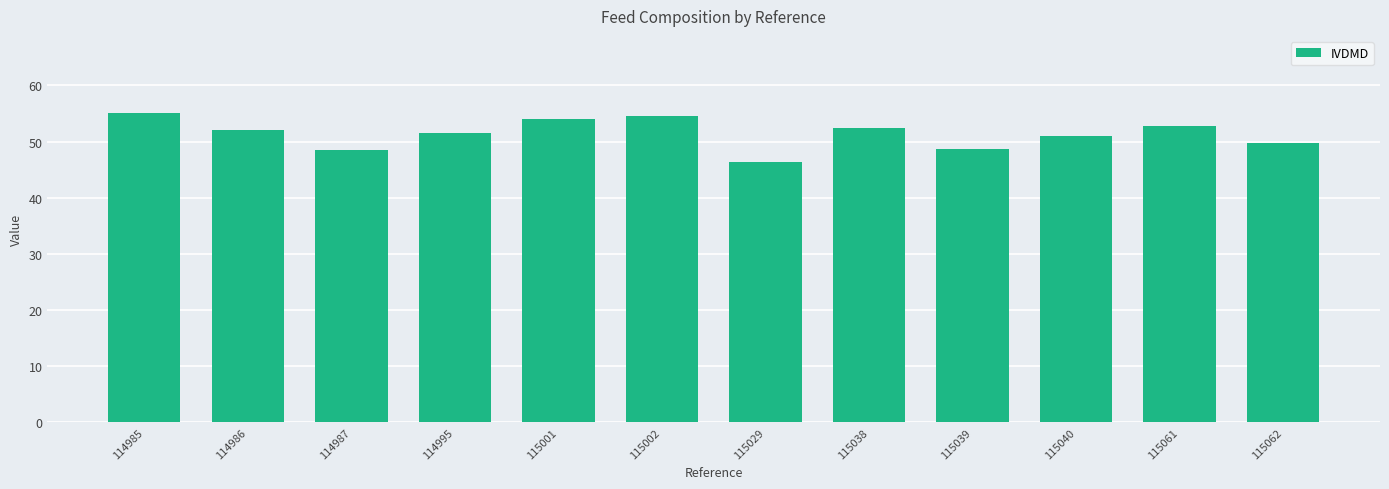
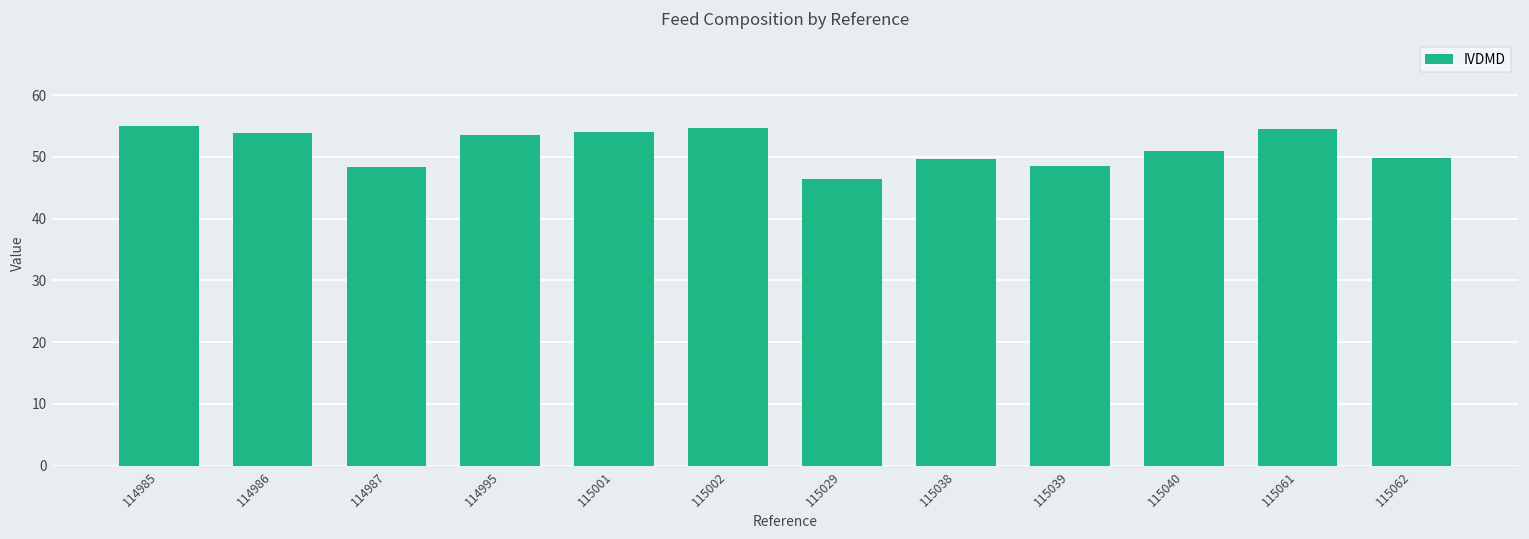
  {
    "114985": 55,
-   "114986": 52,
+   "114986": 54,
    "114987": 48,
-   "114995": 52,
+   "114995": 54,
    "115001": 54,
    "115002": 55,
    "115029": 46,
-   "115038": 52,
+   "115038": 50,
    "115039": 49,
    "115040": 51,
-   "115061": 53,
+   "115061": 54,
    "115062": 50
  }
